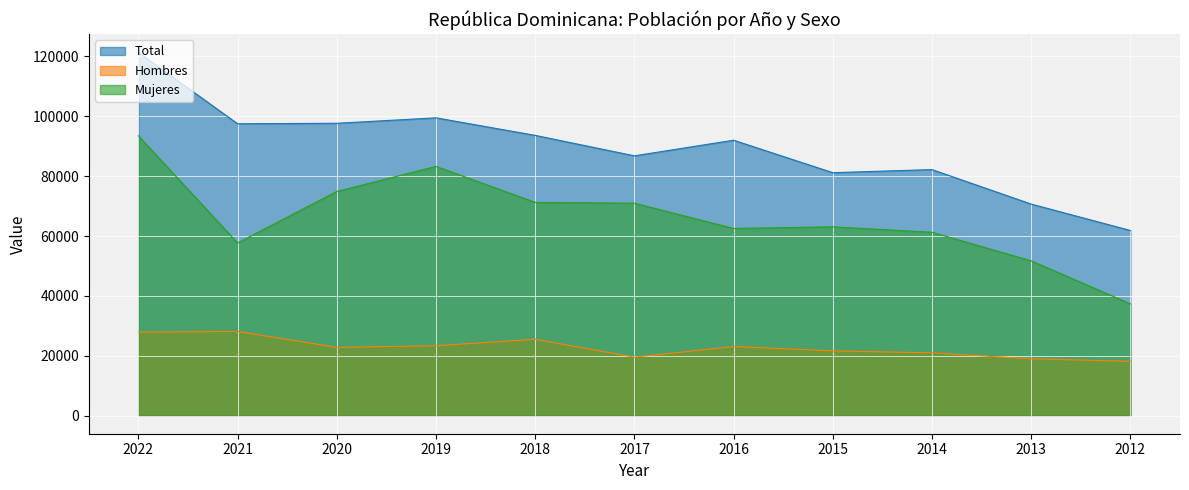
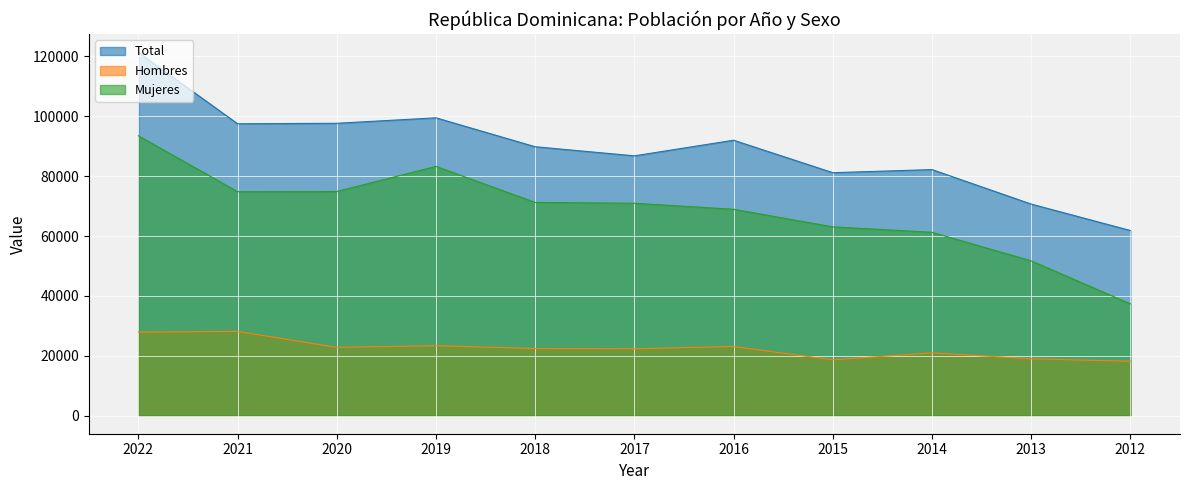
  {
    "Total": {
      "2021": 98000,
      "2020": 98000,
      "2019": 99000,
-     "2018": 94000,
+     "2018": 90000,
      "2017": 87000,
      "2016": 92000,
      "2015": 81000,
      "2014": 82000,
      "2013": 71000,
      "2012": 62000
    },
    "Hombres": {
      "2022": 28000,
      "2021": 28000,
      "2020": 23000,
      "2019": 23000,
-     "2018": 25000,
-     "2017": 20000,
+     "2018": 22000,
+     "2017": 22000,
      "2016": 23000,
-     "2015": 22000,
+     "2015": 19000,
      "2014": 21000,
      "2013": 19000,
      "2012": 18000
    },
    "Mujeres": {
      "2022": 93000,
-     "2021": 58000,
+     "2021": 75000,
      "2020": 75000,
      "2019": 83000,
      "2018": 71000,
      "2017": 71000,
-     "2016": 63000,
+     "2016": 69000,
      "2015": 63000,
      "2014": 61000,
      "2013": 52000,
      "2012": 37000
    }
  }
